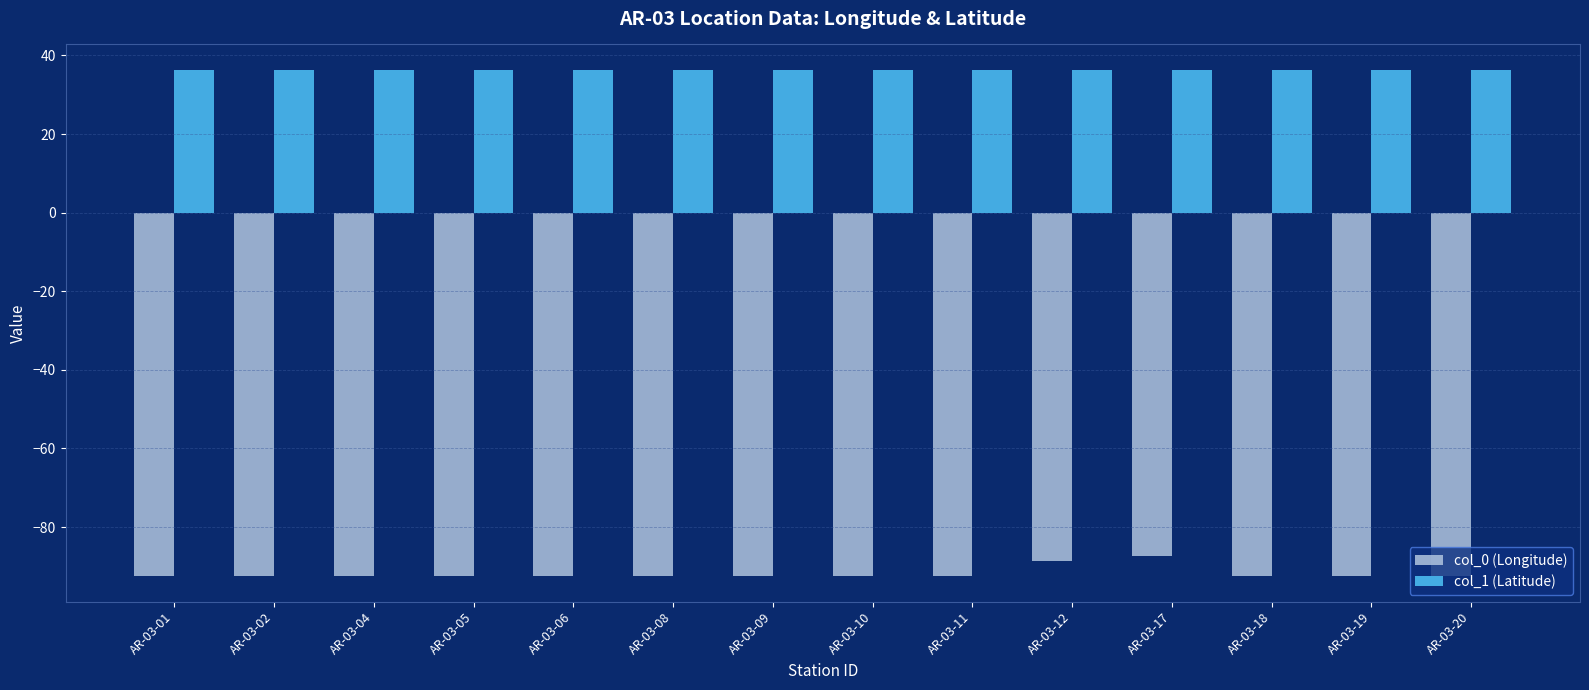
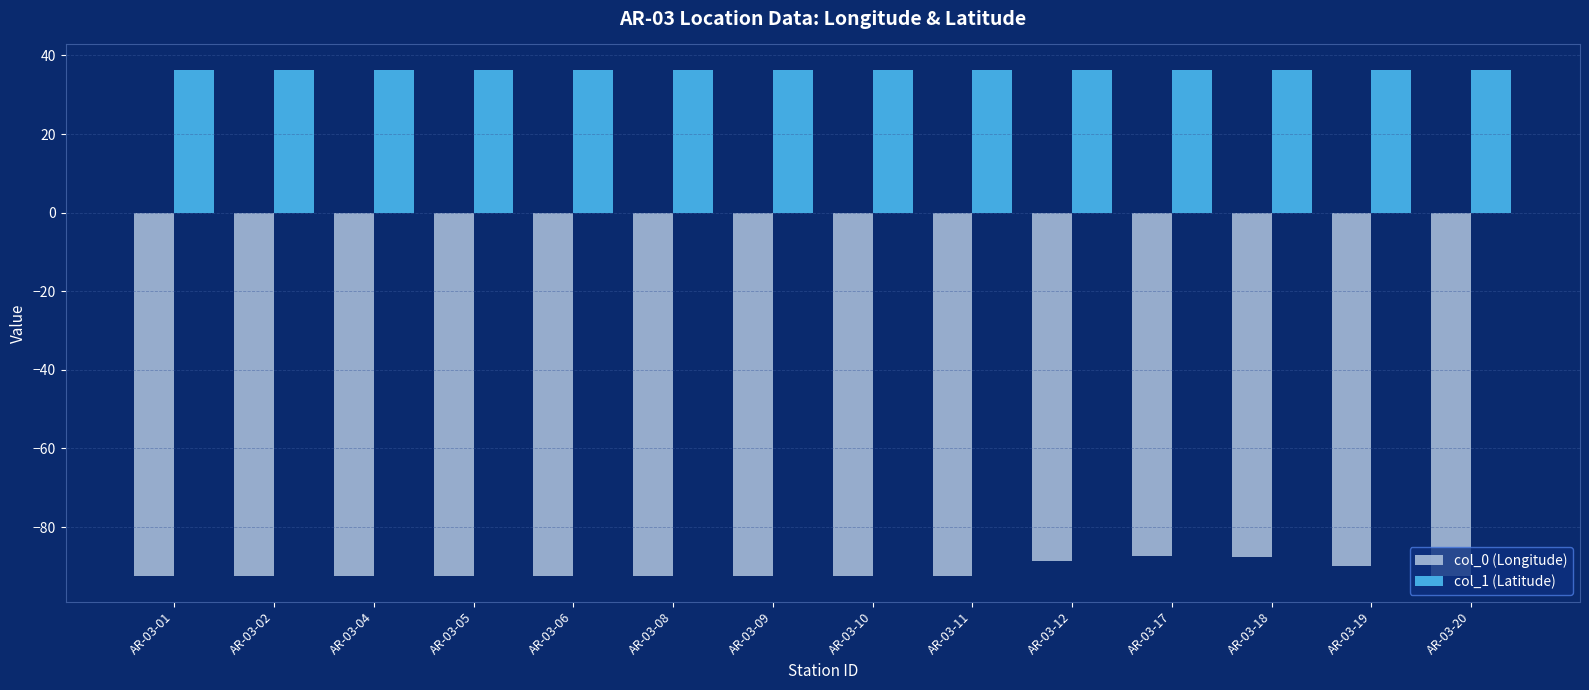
  {
    "col_0 (Longitude)": {
      "AR-03-01": -93,
      "AR-03-02": -92,
      "AR-03-04": -92,
      "AR-03-05": -92,
      "AR-03-06": -92,
      "AR-03-08": -92,
      "AR-03-09": -92,
      "AR-03-10": -92,
      "AR-03-11": -92,
      "AR-03-12": -89,
      "AR-03-17": -87,
-     "AR-03-18": -92,
-     "AR-03-19": -92
+     "AR-03-18": -88,
+     "AR-03-19": -90
    },
    "col_1 (Latitude)": {
      "AR-03-01": 36,
      "AR-03-02": 36,
      "AR-03-04": 36,
      "AR-03-05": 36,
      "AR-03-06": 36,
      "AR-03-08": 36,
      "AR-03-09": 36,
      "AR-03-10": 36,
      "AR-03-11": 36,
      "AR-03-12": 36,
      "AR-03-17": 36,
      "AR-03-18": 36,
      "AR-03-19": 36,
      "AR-03-20": 36
    }
  }
